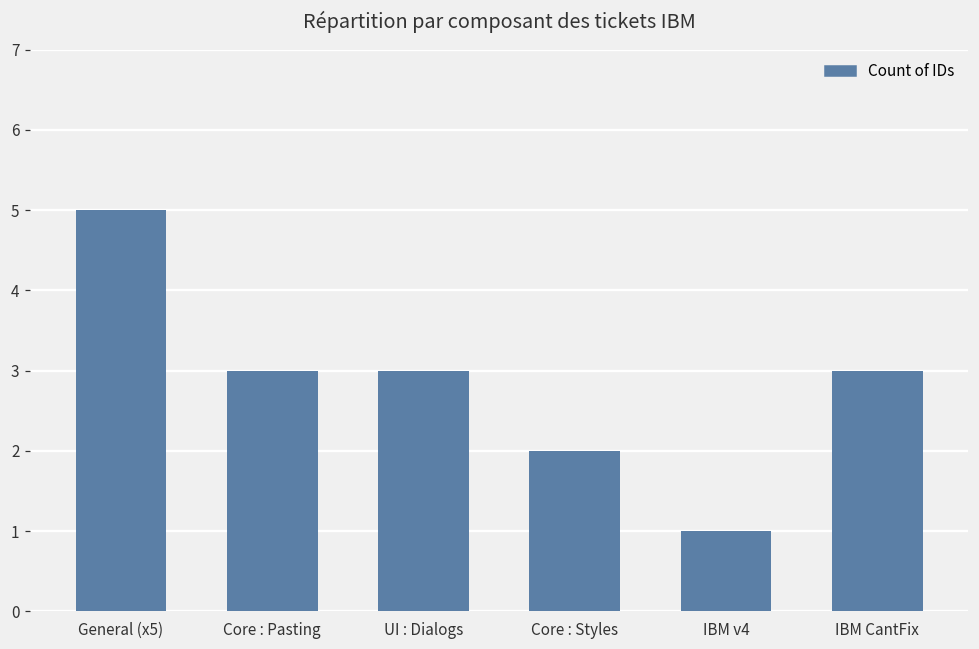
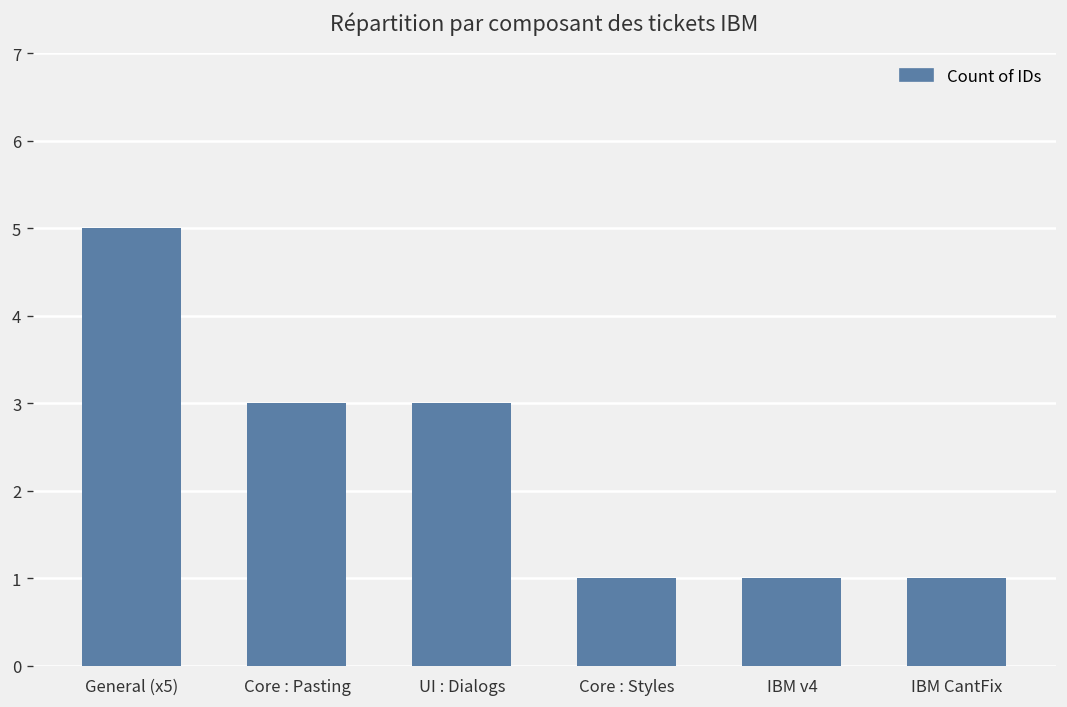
  {
    "General (x5)": 5,
    "Core : Pasting": 3,
    "UI : Dialogs": 3,
-   "Core : Styles": 2,
+   "Core : Styles": 1,
    "IBM v4": 1,
-   "IBM CantFix": 3
+   "IBM CantFix": 1
  }
